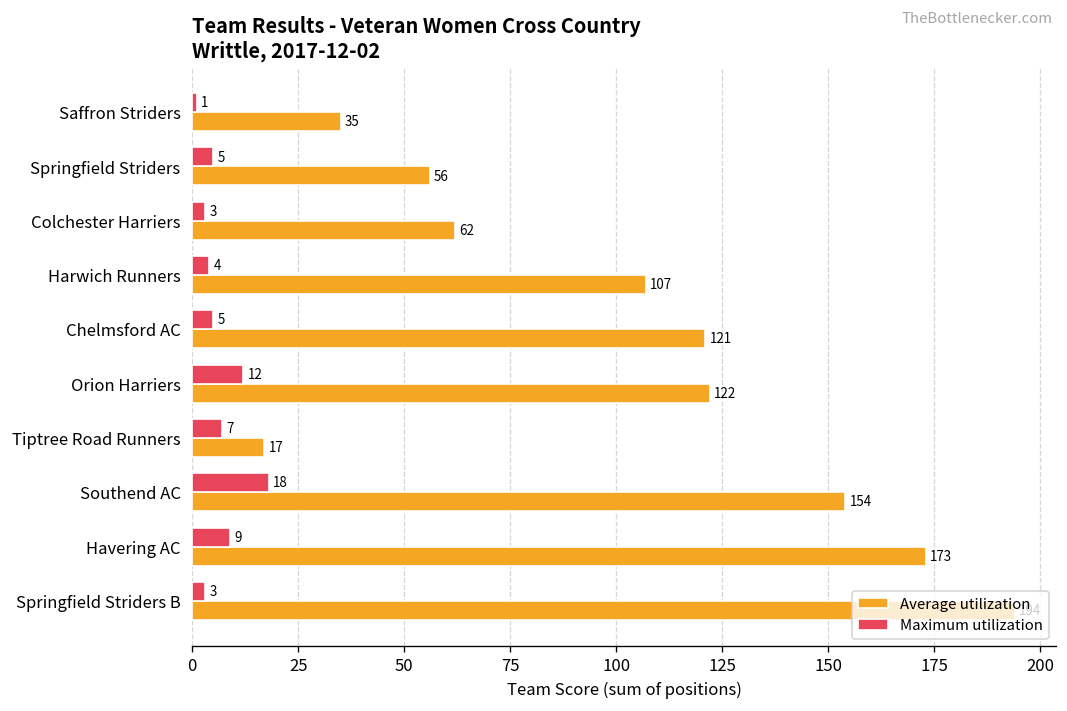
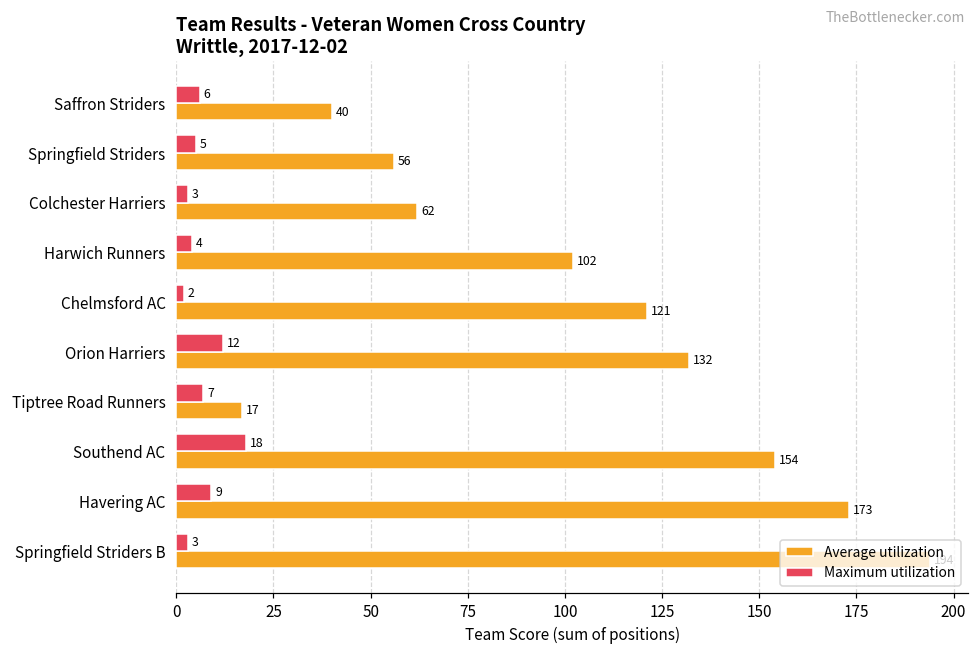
  {
    "Average utilization": {
-     "Saffron Striders": 35,
+     "Saffron Striders": 40,
      "Springfield Striders": 56,
      "Colchester Harriers": 62,
-     "Harwich Runners": 107,
+     "Harwich Runners": 102,
      "Chelmsford AC": 121,
-     "Orion Harriers": 122,
+     "Orion Harriers": 132,
      "Tiptree Road Runners": 17,
      "Southend AC": 154,
      "Havering AC": 173
    },
    "Maximum utilization": {
-     "Saffron Striders": 1,
+     "Saffron Striders": 6,
      "Springfield Striders": 5,
      "Colchester Harriers": 3,
      "Harwich Runners": 4,
-     "Chelmsford AC": 5,
+     "Chelmsford AC": 2,
      "Orion Harriers": 12,
      "Tiptree Road Runners": 7,
      "Southend AC": 18,
      "Havering AC": 9,
      "Springfield Striders B": 3
    }
  }
